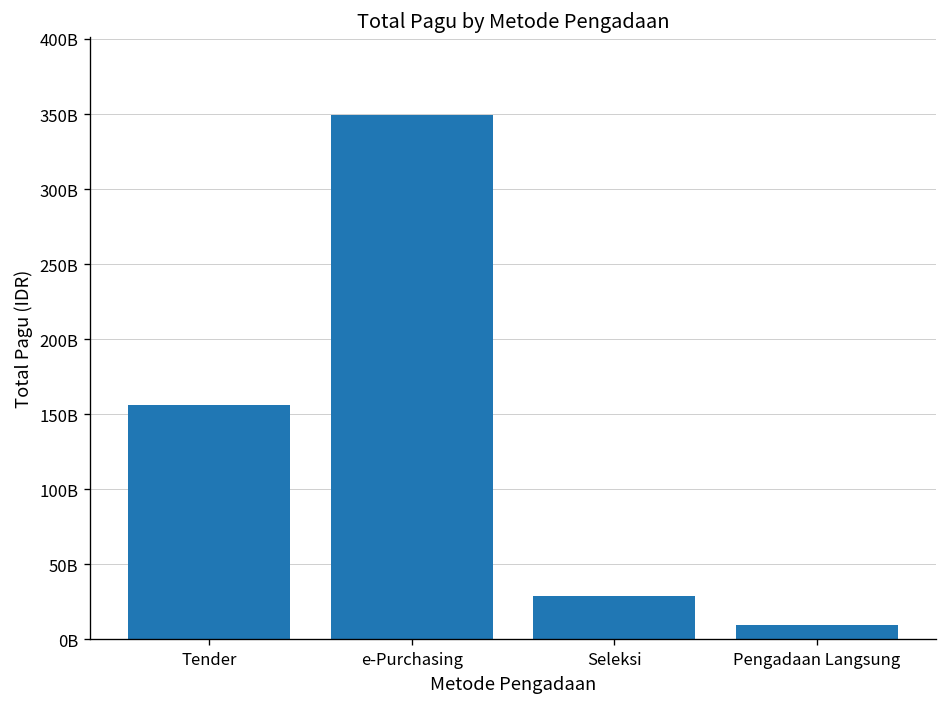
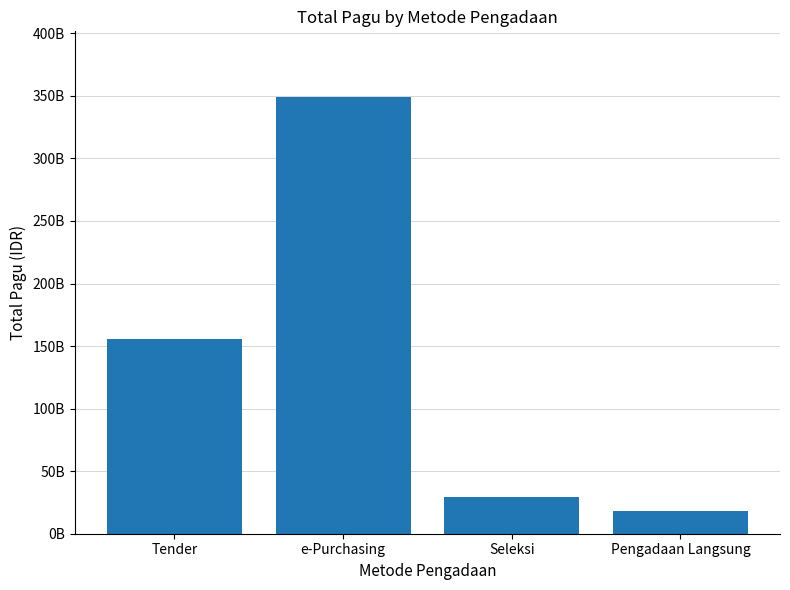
  {
    "Tender": 156000000000,
    "e-Purchasing": 349000000000,
    "Seleksi": 29000000000,
-   "Pengadaan Langsung": 9000000000
+   "Pengadaan Langsung": 18000000000
  }
